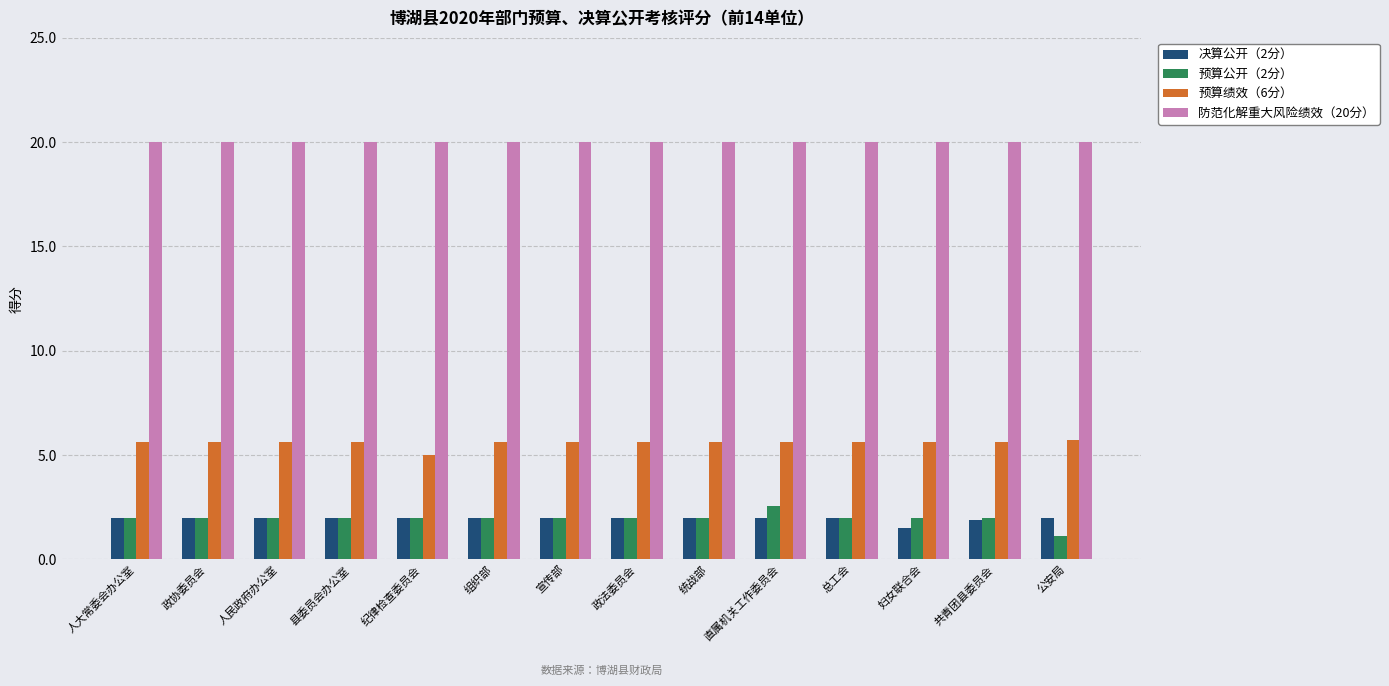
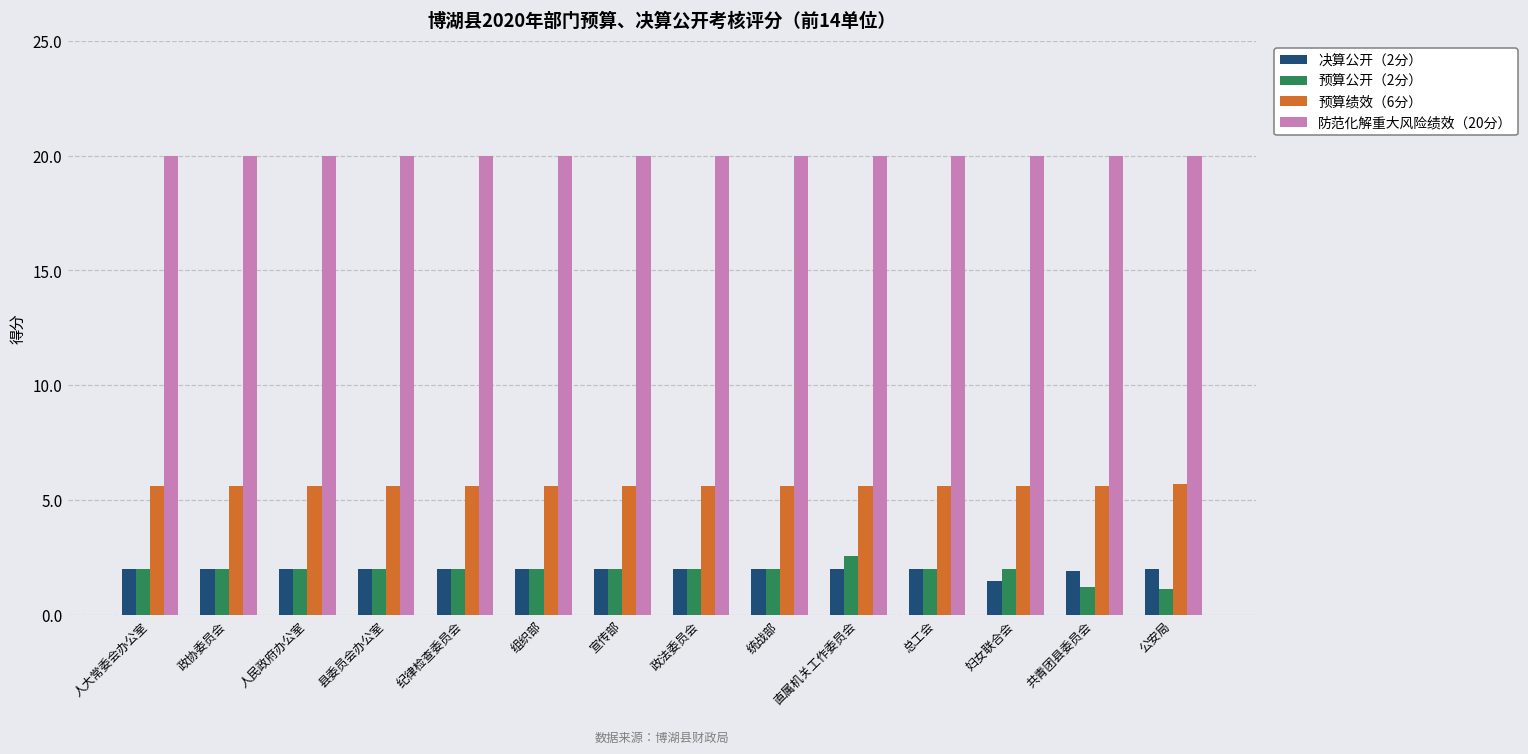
  {
    "决算公开（2分）": {
      "人大常委会办公室": 2.0,
      "政协委员会": 2.0,
      "人民政府办公室": 2.0,
      "县委员会办公室": 2.0,
      "纪律检查委员会": 2.0,
      "组织部": 2.0,
      "宣传部": 2.0,
      "政法委员会": 2.0,
      "统战部": 2.0,
      "直属机关工作委员会": 2.0,
      "总工会": 2.0,
      "妇女联合会": 1.5,
      "共青团县委员会": 1.9,
      "公安局": 2.0
    },
    "预算公开（2分）": {
      "人大常委会办公室": 2.0,
      "政协委员会": 2.0,
      "人民政府办公室": 2.0,
      "县委员会办公室": 2.0,
      "纪律检查委员会": 2.0,
      "组织部": 2.0,
      "宣传部": 2.0,
      "政法委员会": 2.0,
      "统战部": 2.0,
      "直属机关工作委员会": 2.6,
      "总工会": 2.0,
      "妇女联合会": 2.0,
-     "共青团县委员会": 2.0,
+     "共青团县委员会": 1.2,
      "公安局": 1.1
    },
    "预算绩效（6分）": {
      "人大常委会办公室": 5.6,
      "政协委员会": 5.6,
      "人民政府办公室": 5.6,
      "县委员会办公室": 5.6,
-     "纪律检查委员会": 5.0,
+     "纪律检查委员会": 5.6,
      "组织部": 5.6,
      "宣传部": 5.6,
      "政法委员会": 5.6,
      "统战部": 5.6,
      "直属机关工作委员会": 5.6,
      "总工会": 5.6,
      "妇女联合会": 5.6,
      "共青团县委员会": 5.6,
      "公安局": 5.7
    },
    "防范化解重大风险绩效（20分）": {
      "人大常委会办公室": 20.0,
      "政协委员会": 20.0,
      "人民政府办公室": 20.0,
      "县委员会办公室": 20.0,
      "纪律检查委员会": 20.0,
      "组织部": 20.0,
      "宣传部": 20.0,
      "政法委员会": 20.0,
      "统战部": 20.0,
      "直属机关工作委员会": 20.0,
      "总工会": 20.0,
      "妇女联合会": 20.0,
      "共青团县委员会": 20.0,
      "公安局": 20.0
    }
  }
